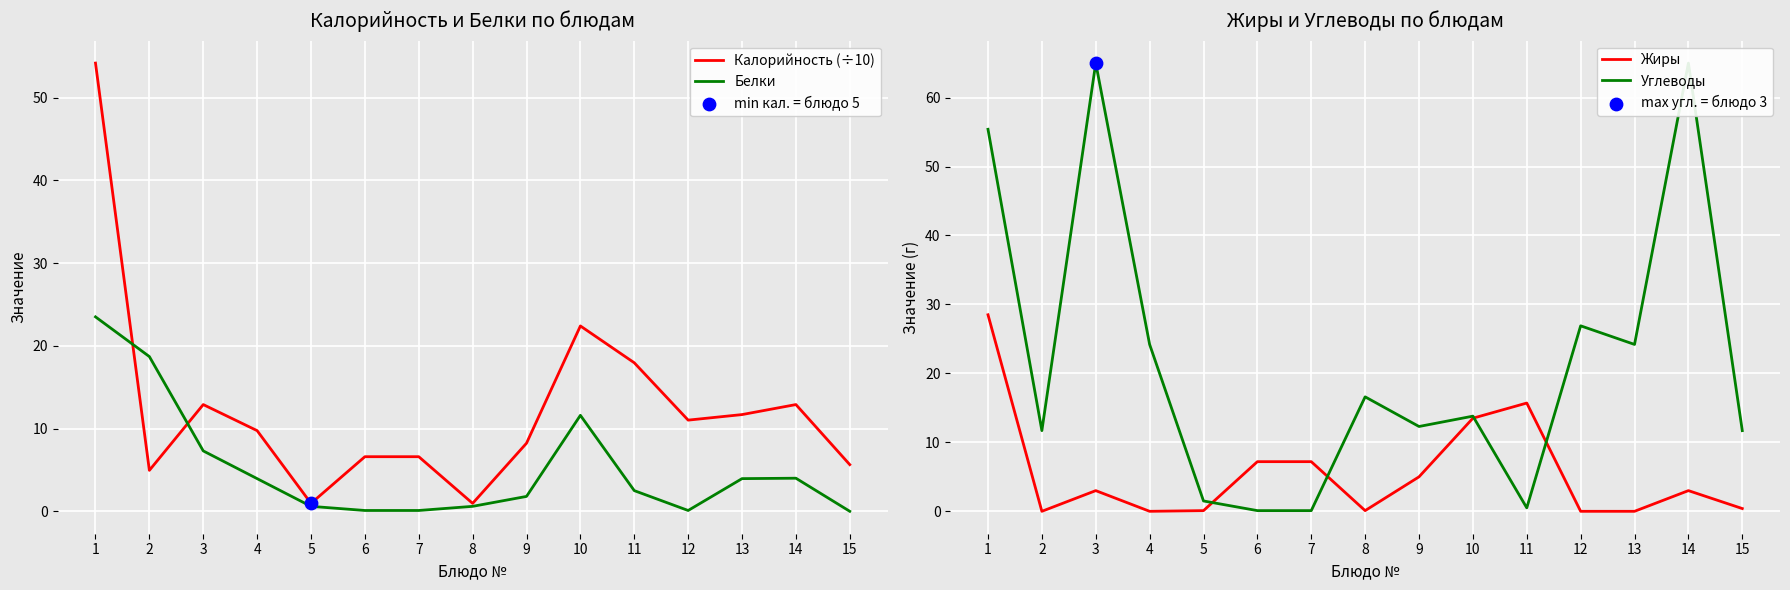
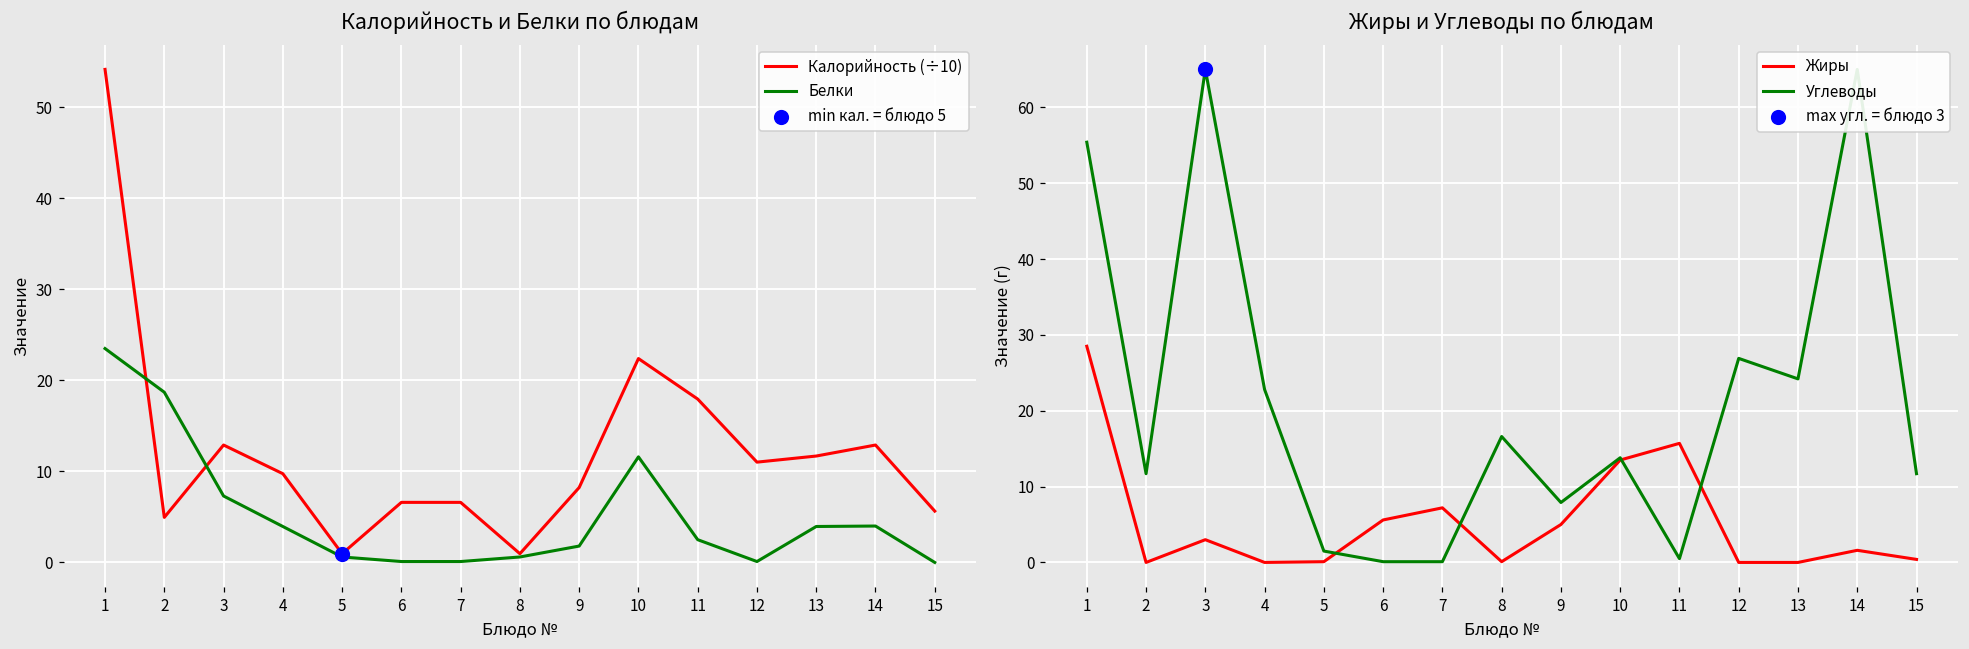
  {
    "Калорийность и Белки по блюдам": {
      "Калорийность (÷10)": {
        "1": 54,
        "2": 5,
        "3": 13,
        "4": 10,
        "6": 7,
        "7": 7,
        "8": 1,
        "9": 8,
        "10": 22,
        "11": 18,
        "12": 11,
        "13": 12,
        "14": 13,
        "15": 6
      },
      "Белки": {
        "1": 24,
        "2": 19,
        "3": 7,
        "4": 4,
        "5": 1,
        "6": 0,
        "7": 0,
        "8": 1,
        "9": 2,
        "10": 12,
        "11": 3,
        "12": 0,
        "13": 4,
        "14": 4,
        "15": 0
      }
    },
    "Жиры и Углеводы по блюдам": {
      "Жиры": {
        "1": 29,
        "2": 0,
        "3": 3,
        "4": 0,
        "5": 0,
-       "6": 7,
+       "6": 6,
        "7": 7,
        "8": 0,
        "9": 5,
        "11": 16,
        "12": 0,
        "13": 0,
-       "14": 3,
+       "14": 2,
        "15": 0
      },
      "Углеводы": {
        "1": 55,
        "2": 12,
-       "4": 24,
+       "4": 23,
        "5": 2,
        "6": 0,
        "7": 0,
        "8": 17,
-       "9": 12,
+       "9": 8,
        "11": 1,
        "12": 27,
        "13": 24,
        "15": 12
      }
    }
  }
